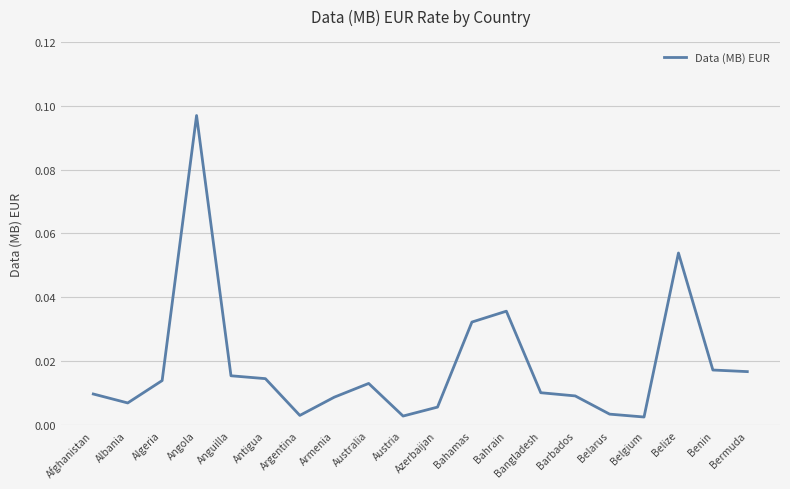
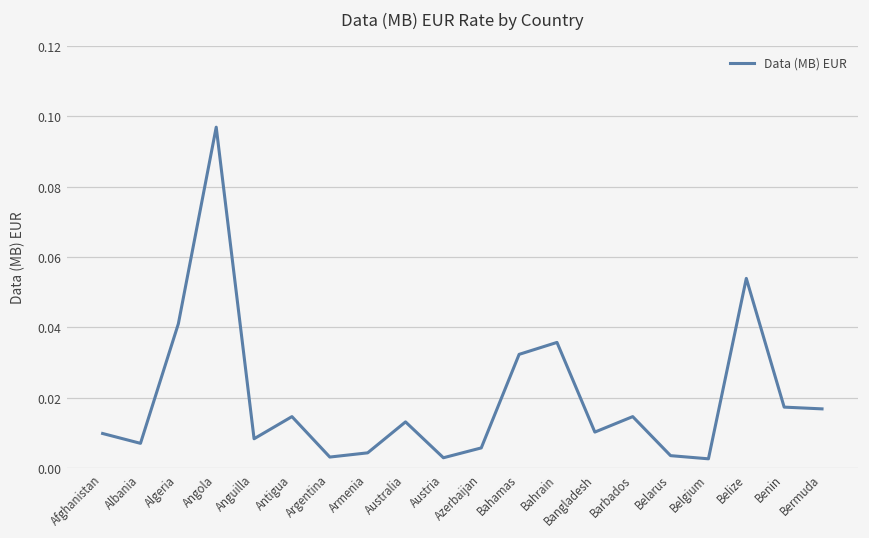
  {
    "Afghanistan": 0.010,
    "Albania": 0.007,
-   "Algeria": 0.014,
+   "Algeria": 0.041,
    "Angola": 0.097,
-   "Anguilla": 0.016,
+   "Anguilla": 0.008,
    "Antigua": 0.015,
    "Argentina": 0.003,
-   "Armenia": 0.009,
+   "Armenia": 0.004,
    "Australia": 0.013,
    "Austria": 0.003,
    "Azerbaijan": 0.006,
    "Bahamas": 0.032,
    "Bahrain": 0.036,
    "Bangladesh": 0.010,
-   "Barbados": 0.009,
+   "Barbados": 0.015,
    "Belarus": 0.004,
    "Belgium": 0.003,
    "Belize": 0.054,
    "Benin": 0.017,
    "Bermuda": 0.017
  }
